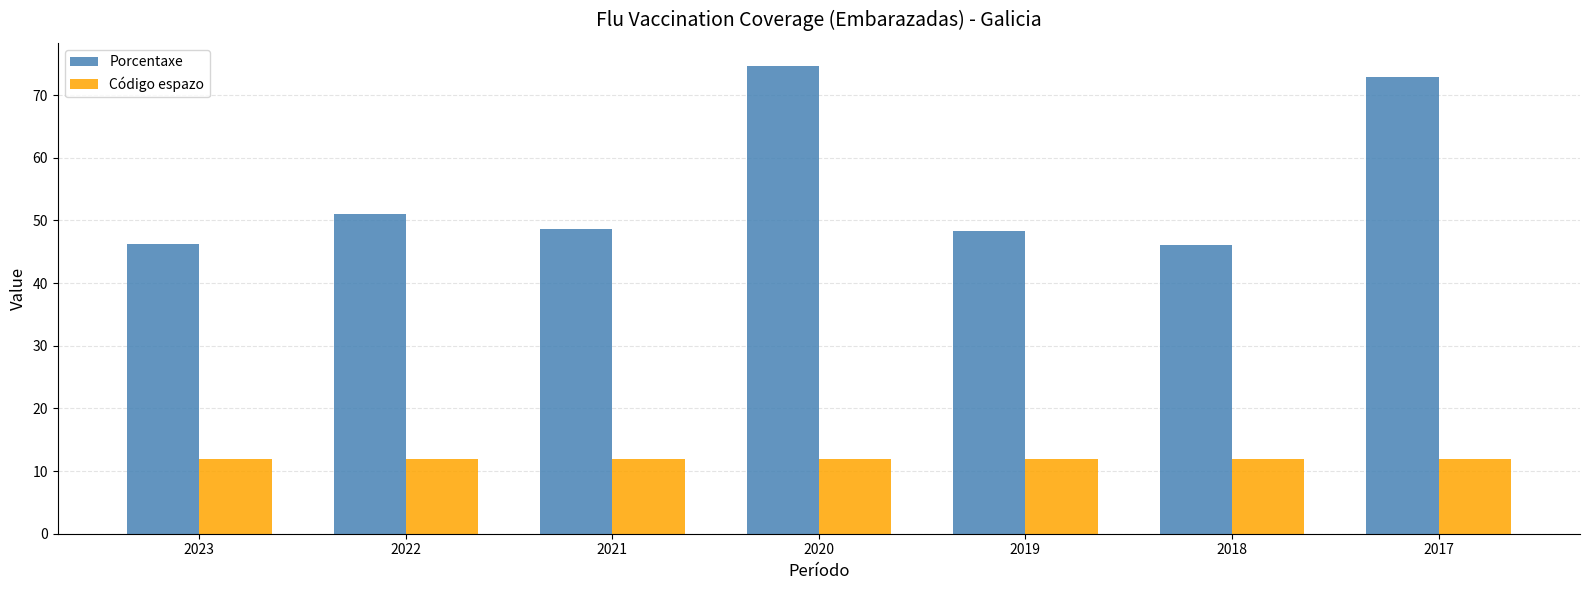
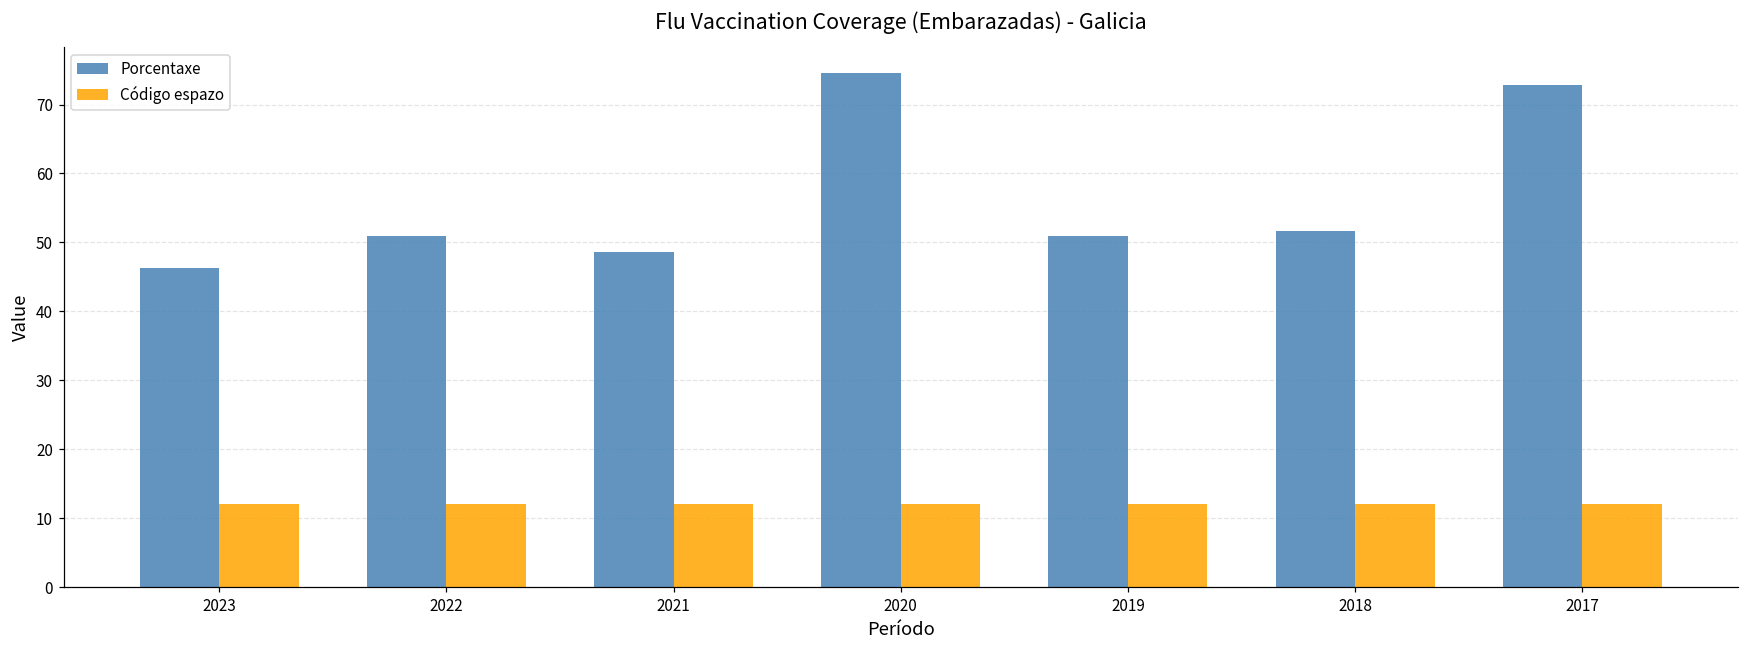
  {
    "Porcentaxe": {
      "2023": 46,
      "2022": 51,
      "2021": 49,
      "2020": 75,
-     "2019": 48,
-     "2018": 46,
+     "2019": 51,
+     "2018": 52,
      "2017": 73
    },
    "Código espazo": {
      "2023": 12,
      "2022": 12,
      "2021": 12,
      "2020": 12,
      "2019": 12,
      "2018": 12,
      "2017": 12
    }
  }
